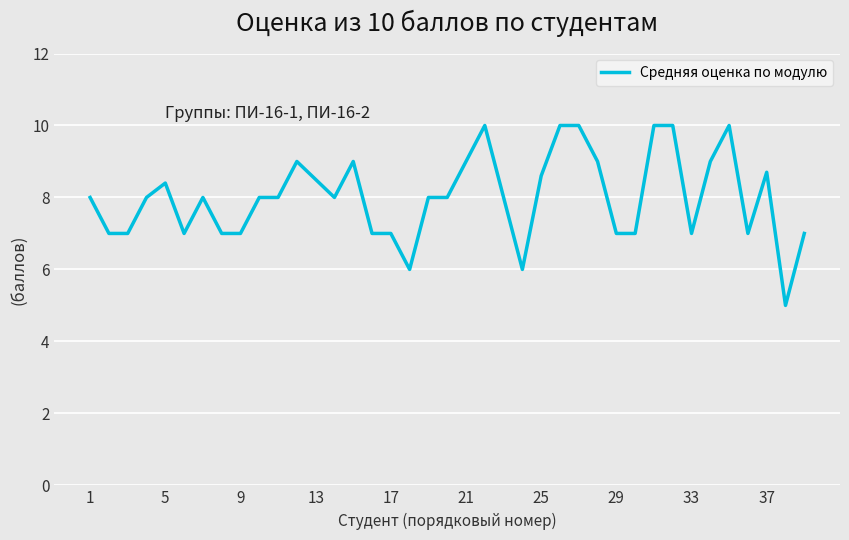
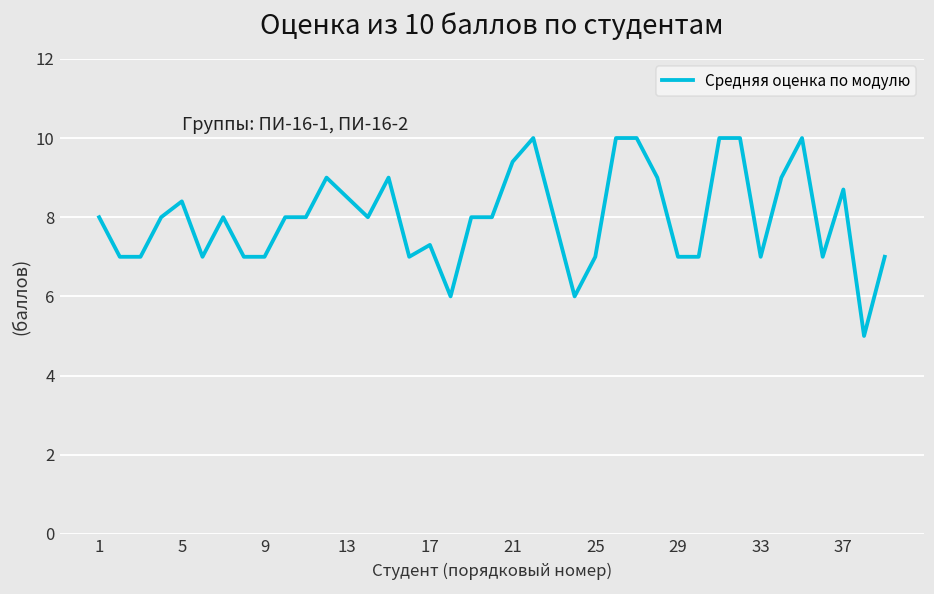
  {
    "1": 8.0,
    "5": 8.4,
    "9": 7.0,
    "13": 8.5,
-   "17": 7.0,
-   "21": 9.0,
-   "25": 8.6,
+   "17": 7.3,
+   "21": 9.4,
+   "25": 7.0,
    "29": 7.0,
    "33": 7.0,
    "37": 8.7
  }
